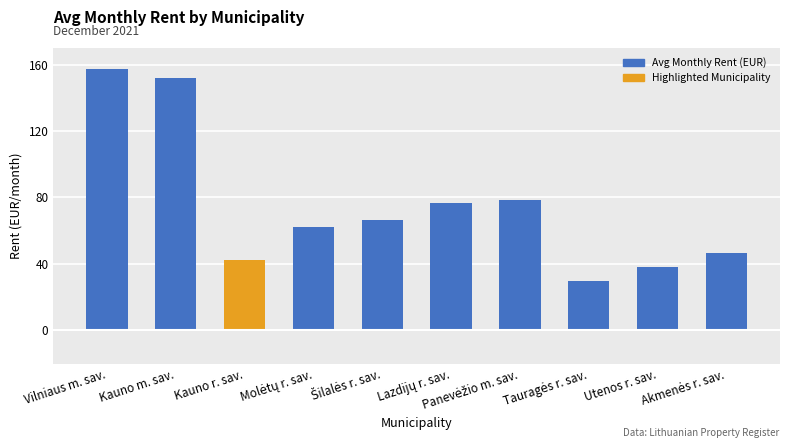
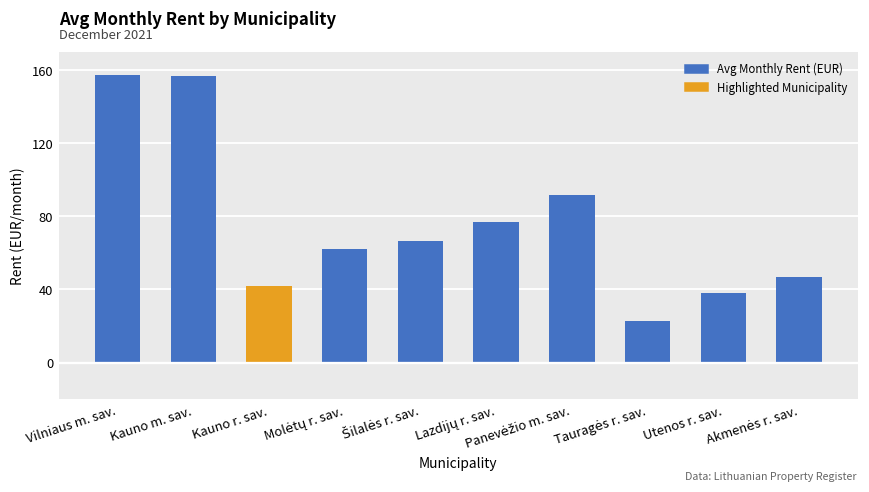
  {
    "Vilniaus m. sav.": 158,
-   "Kauno m. sav.": 152,
+   "Kauno m. sav.": 157,
    "Kauno r. sav.": 42,
    "Molėtų r. sav.": 62,
    "Šilalės r. sav.": 66,
    "Lazdijų r. sav.": 77,
-   "Panevėžio m. sav.": 78,
-   "Tauragės r. sav.": 30,
+   "Panevėžio m. sav.": 92,
+   "Tauragės r. sav.": 23,
    "Utenos r. sav.": 38,
    "Akmenės r. sav.": 47
  }
